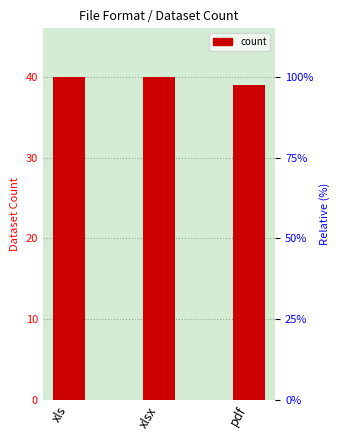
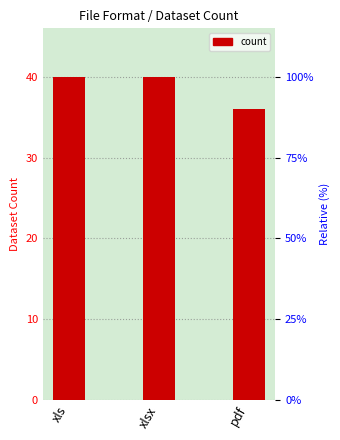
  {
    "xls": 40,
    "xlsx": 40,
-   "pdf": 39
+   "pdf": 36
  }
